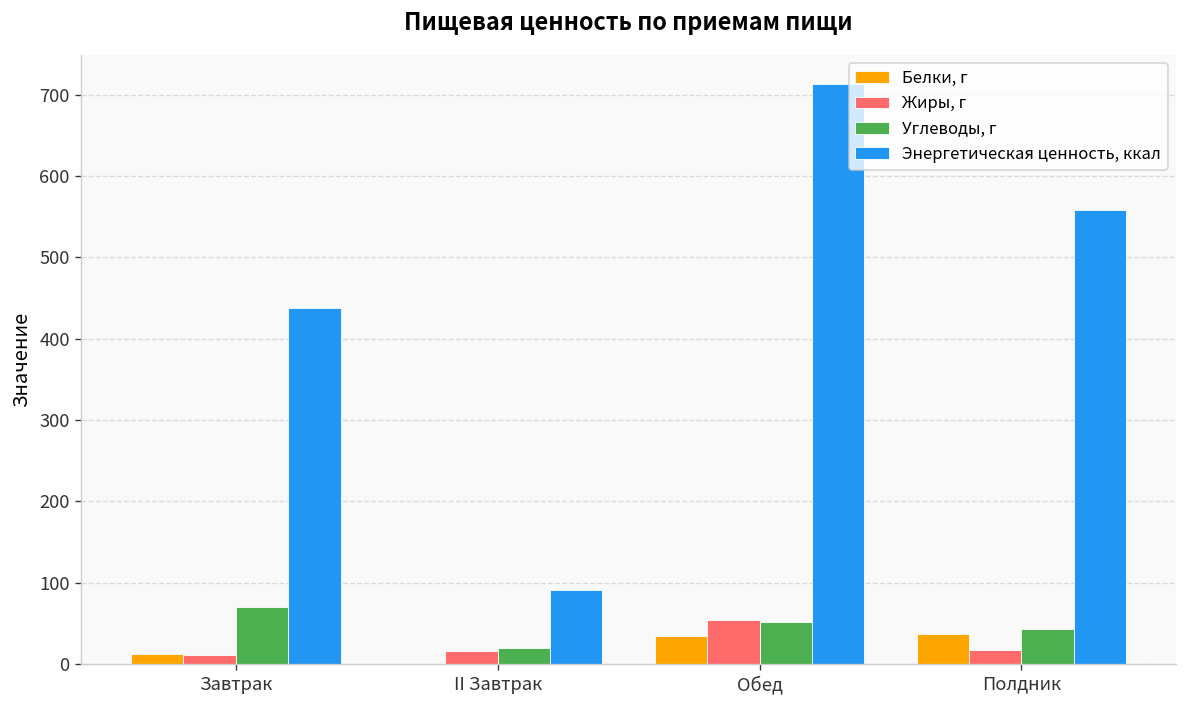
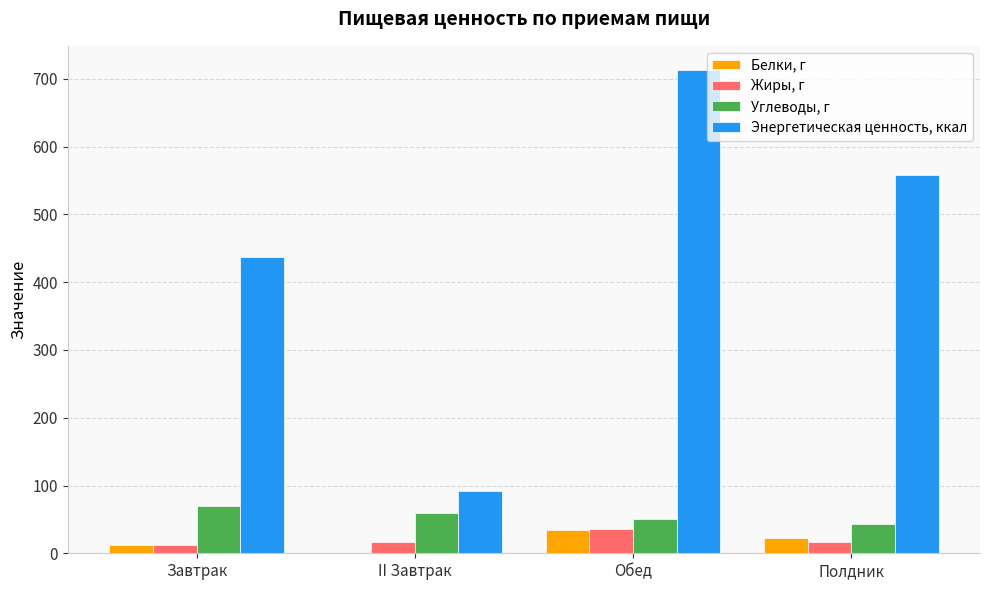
  {
    "Белки, г": {
      "Завтрак": 10,
      "Обед": 30,
-     "Полдник": 40
+     "Полдник": 20
    },
    "Жиры, г": {
      "Завтрак": 10,
      "II Завтрак": 20,
-     "Обед": 50,
+     "Обед": 40,
      "Полдник": 20
    },
    "Углеводы, г": {
      "Завтрак": 70,
-     "II Завтрак": 20,
+     "II Завтрак": 60,
      "Обед": 50,
      "Полдник": 40
    },
    "Энергетическая ценность, ккал": {
      "Завтрак": 440,
      "II Завтрак": 90,
      "Обед": 710,
      "Полдник": 560
    }
  }
